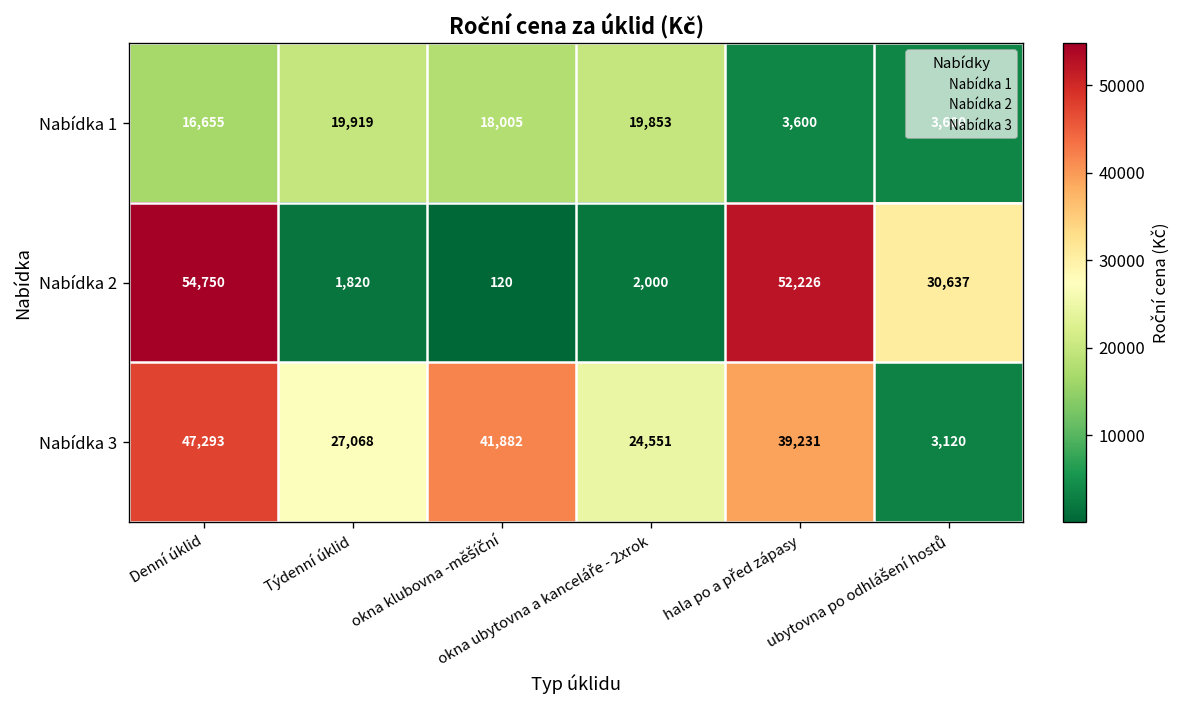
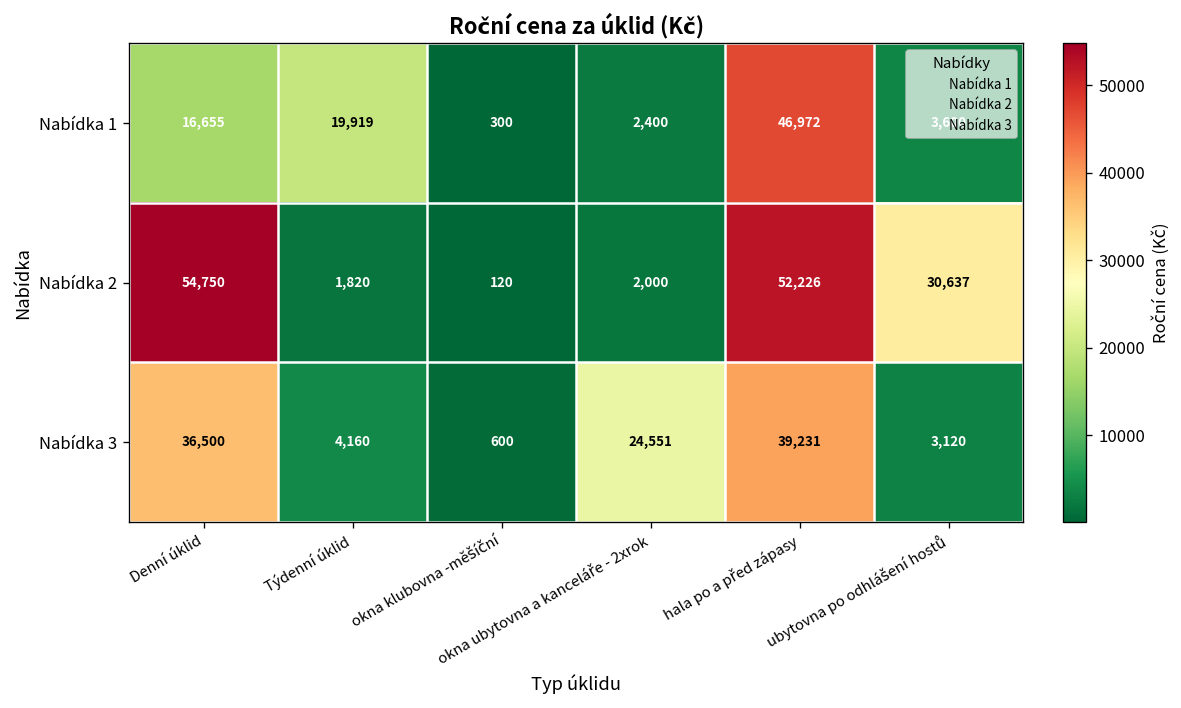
  {
    "Nabídka 1": {
      "Denní úklid": "16,655",
      "Týdenní úklid": "19,919",
-     "okna klubovna -měšíční": "18,005",
-     "okna ubytovna a kanceláře - 2xrok": "19,853",
-     "hala po a před zápasy": "3,600"
+     "okna klubovna -měšíční": "300",
+     "okna ubytovna a kanceláře - 2xrok": "2,400",
+     "hala po a před zápasy": "46,972"
    },
    "Nabídka 2": {
      "Denní úklid": "54,750",
      "Týdenní úklid": "1,820",
      "okna klubovna -měšíční": "120",
      "okna ubytovna a kanceláře - 2xrok": "2,000",
      "hala po a před zápasy": "52,226",
      "ubytovna po odhlášení hostů": "30,637"
    },
    "Nabídka 3": {
-     "Denní úklid": "47,293",
-     "Týdenní úklid": "27,068",
-     "okna klubovna -měšíční": "41,882",
+     "Denní úklid": "36,500",
+     "Týdenní úklid": "4,160",
+     "okna klubovna -měšíční": "600",
      "okna ubytovna a kanceláře - 2xrok": "24,551",
      "hala po a před zápasy": "39,231",
      "ubytovna po odhlášení hostů": "3,120"
    }
  }
